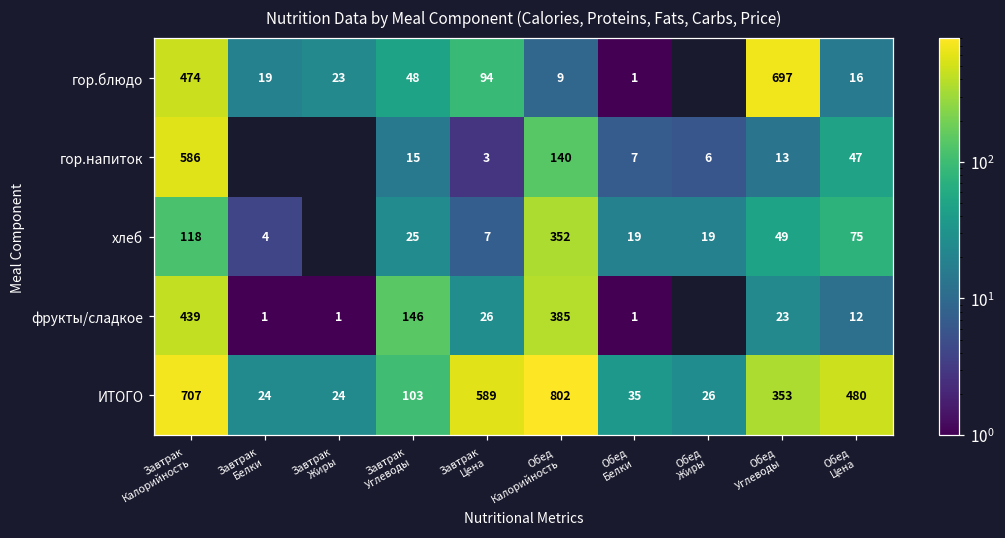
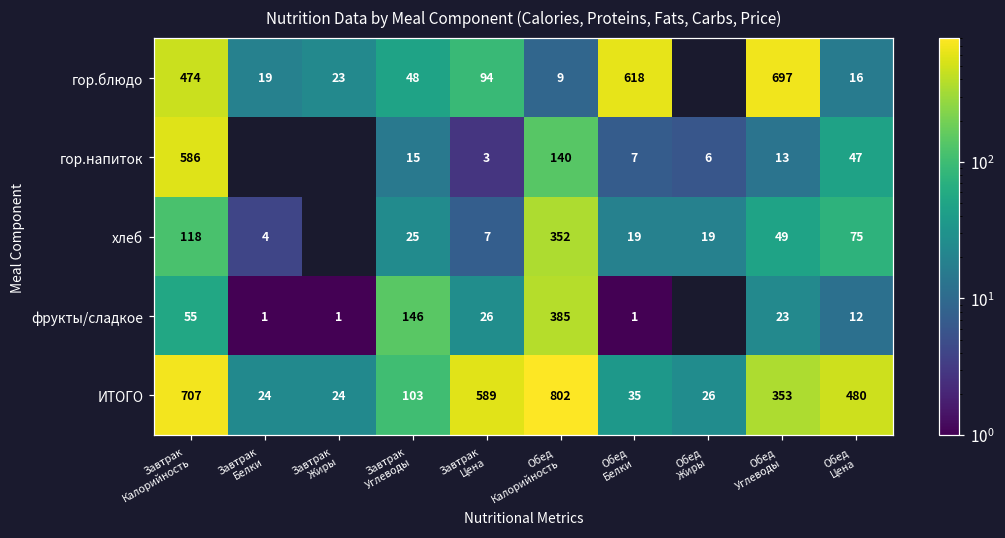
  {
    "гор.блюдо": {
      "Завтрак Калорийность": 474,
      "Завтрак Белки": 19,
      "Завтрак Жиры": 23,
      "Завтрак Углеводы": 48,
      "Завтрак Цена": 94,
      "Обед Калорийность": 9,
-     "Обед Белки": 1,
+     "Обед Белки": 618,
      "Обед Углеводы": 697,
      "Обед Цена": 16
    },
    "гор.напиток": {
      "Завтрак Калорийность": 586,
      "Завтрак Углеводы": 15,
      "Завтрак Цена": 3,
      "Обед Калорийность": 140,
      "Обед Белки": 7,
      "Обед Жиры": 6,
      "Обед Углеводы": 13,
      "Обед Цена": 47
    },
    "хлеб": {
      "Завтрак Калорийность": 118,
      "Завтрак Белки": 4,
      "Завтрак Углеводы": 25,
      "Завтрак Цена": 7,
      "Обед Калорийность": 352,
      "Обед Белки": 19,
      "Обед Жиры": 19,
      "Обед Углеводы": 49,
      "Обед Цена": 75
    },
    "фрукты/сладкое": {
-     "Завтрак Калорийность": 439,
+     "Завтрак Калорийность": 55,
      "Завтрак Белки": 1,
      "Завтрак Жиры": 1,
      "Завтрак Углеводы": 146,
      "Завтрак Цена": 26,
      "Обед Калорийность": 385,
      "Обед Белки": 1,
      "Обед Углеводы": 23,
      "Обед Цена": 12
    },
    "ИТОГО": {
      "Завтрак Калорийность": 707,
      "Завтрак Белки": 24,
      "Завтрак Жиры": 24,
      "Завтрак Углеводы": 103,
      "Завтрак Цена": 589,
      "Обед Калорийность": 802,
      "Обед Белки": 35,
      "Обед Жиры": 26,
      "Обед Углеводы": 353,
      "Обед Цена": 480
    }
  }
